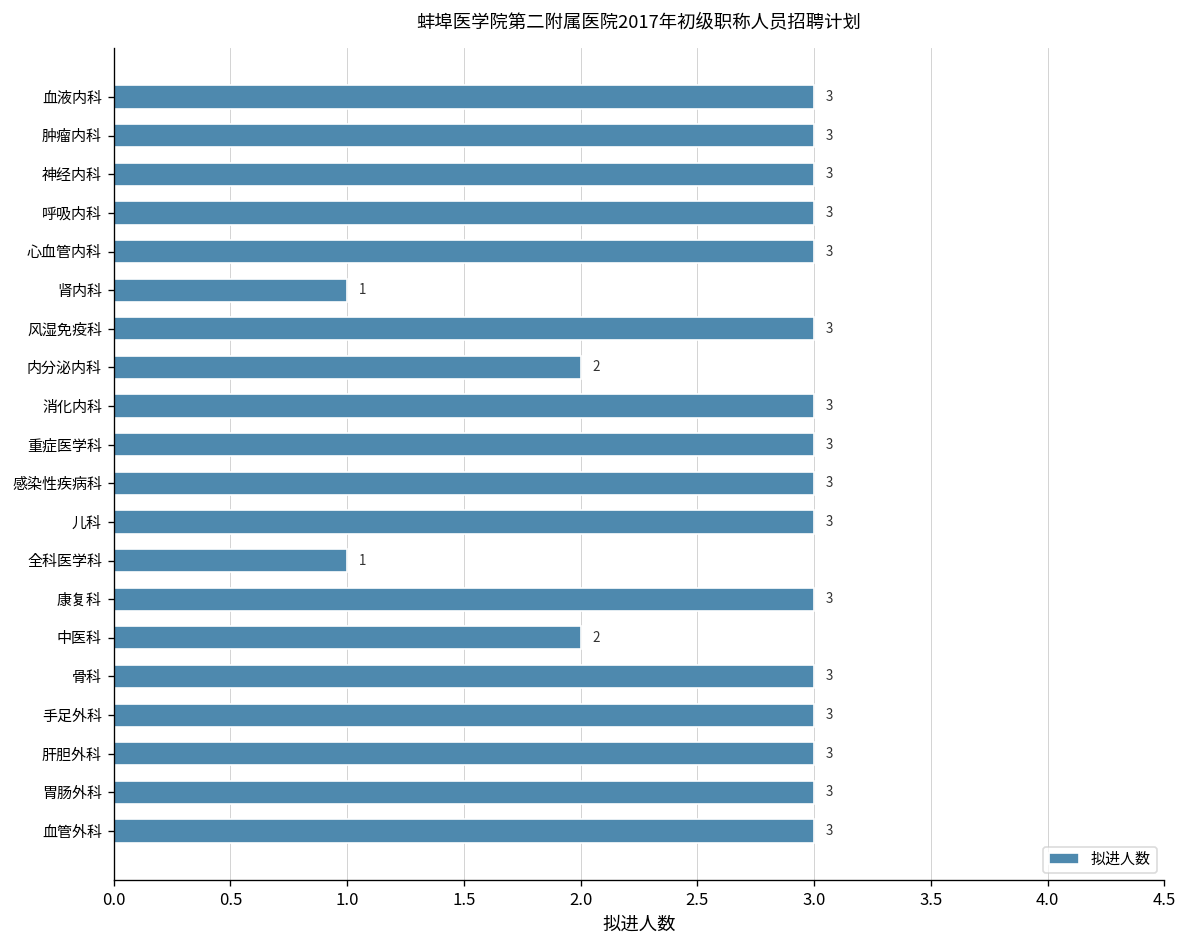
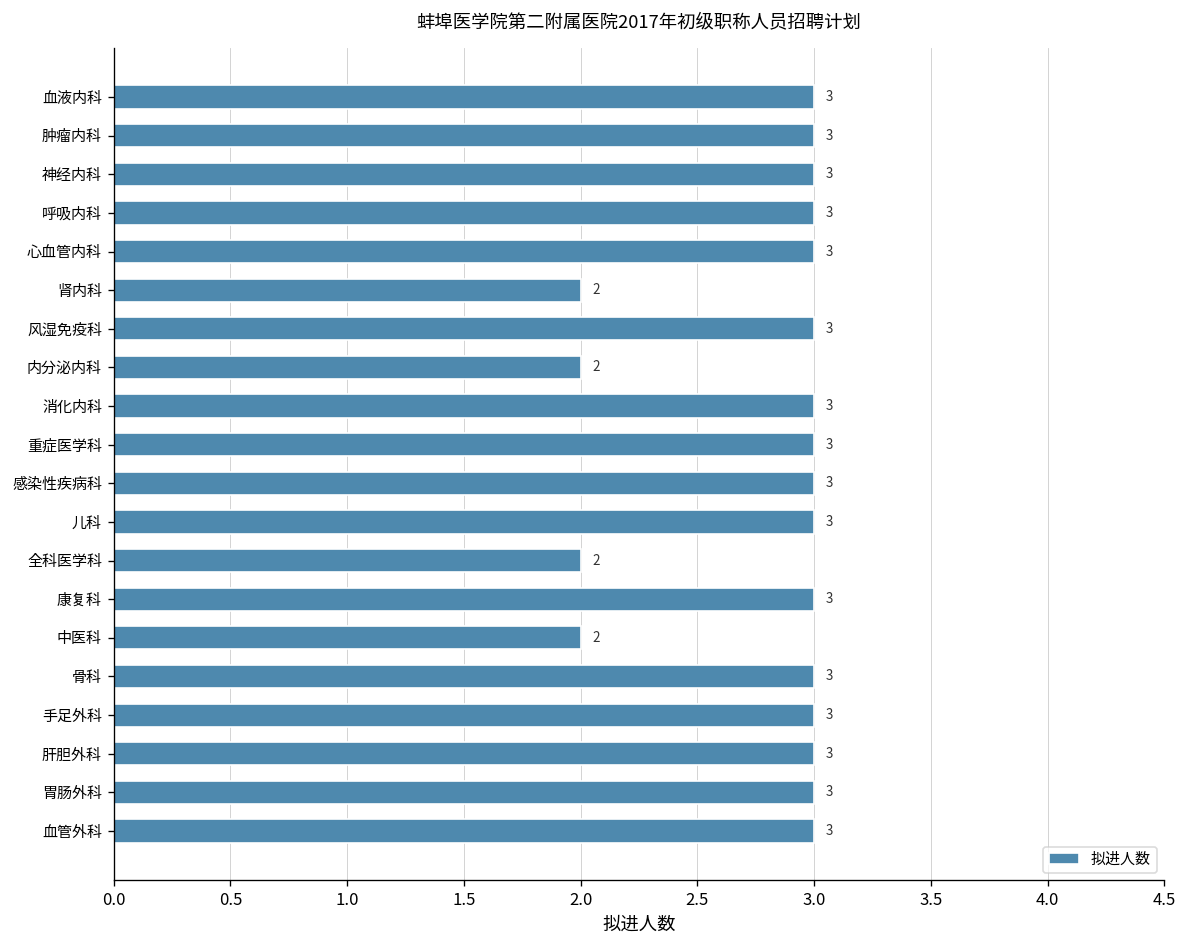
  {
    "血液内科": 3,
    "肿瘤内科": 3,
    "神经内科": 3,
    "呼吸内科": 3,
    "心血管内科": 3,
-   "肾内科": 1,
+   "肾内科": 2,
    "风湿免疫科": 3,
    "内分泌内科": 2,
    "消化内科": 3,
    "重症医学科": 3,
    "感染性疾病科": 3,
    "儿科": 3,
-   "全科医学科": 1,
+   "全科医学科": 2,
    "康复科": 3,
    "中医科": 2,
    "骨科": 3,
    "手足外科": 3,
    "肝胆外科": 3,
    "胃肠外科": 3,
    "血管外科": 3
  }
